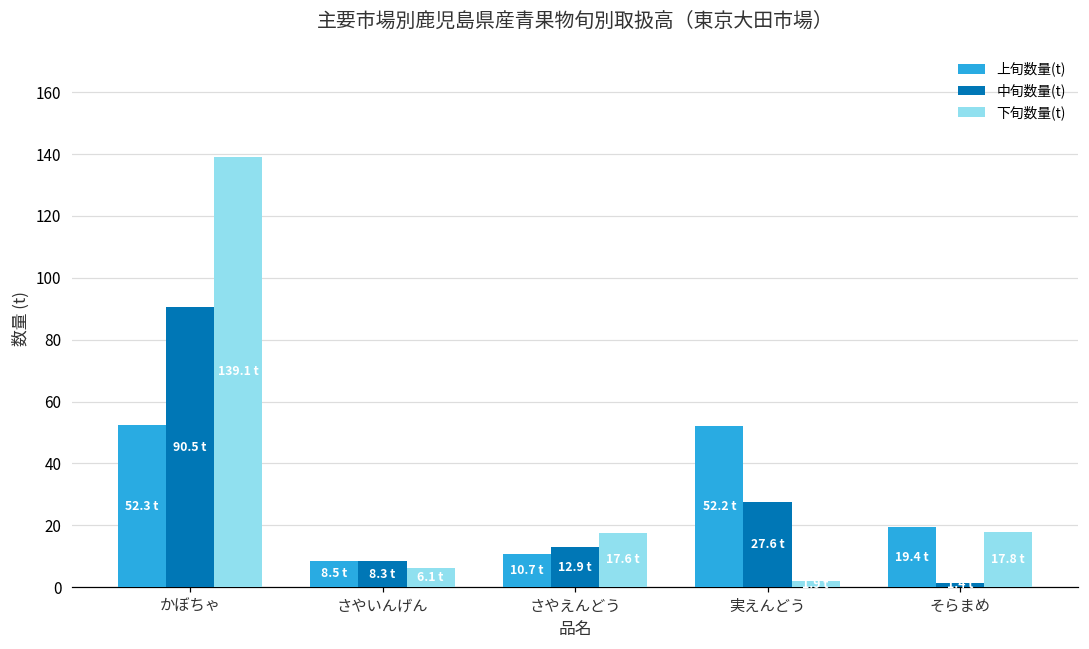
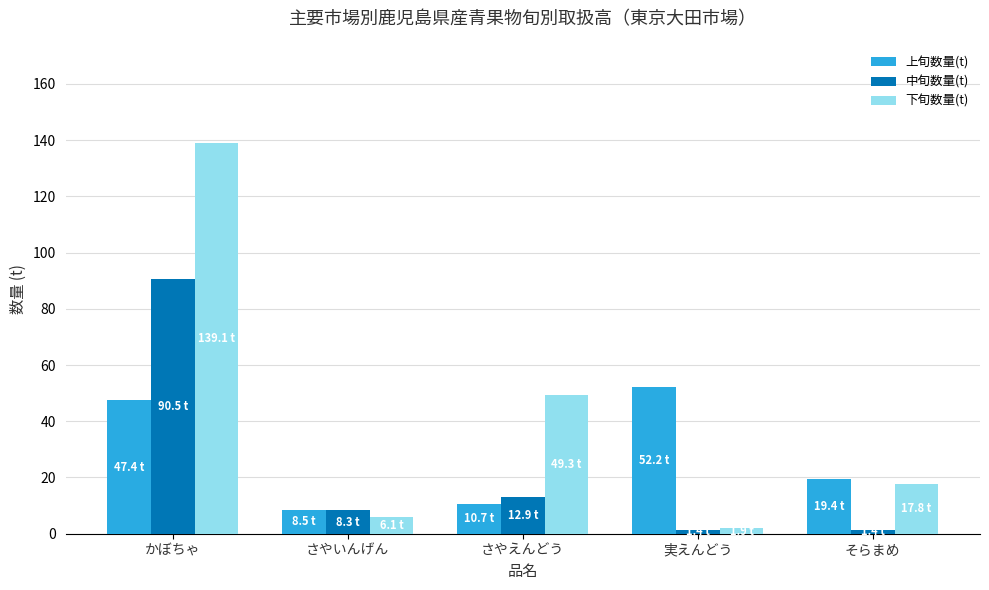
  {
    "上旬数量(t)": {
-     "かぼちゃ": 52.3,
+     "かぼちゃ": 47.4,
      "さやいんげん": 8.5,
      "さやえんどう": 10.7,
      "実えんどう": 52.2,
      "そらまめ": 19.4
    },
    "中旬数量(t)": {
-     "実えんどう": 28,
+     "実えんどう": 1,
      "そらまめ": 1
    },
    "下旬数量(t)": {
      "かぼちゃ": 139.1,
      "さやいんげん": 6.1,
-     "さやえんどう": 17.6,
+     "さやえんどう": 49.3,
      "そらまめ": 17.8
    }
  }
